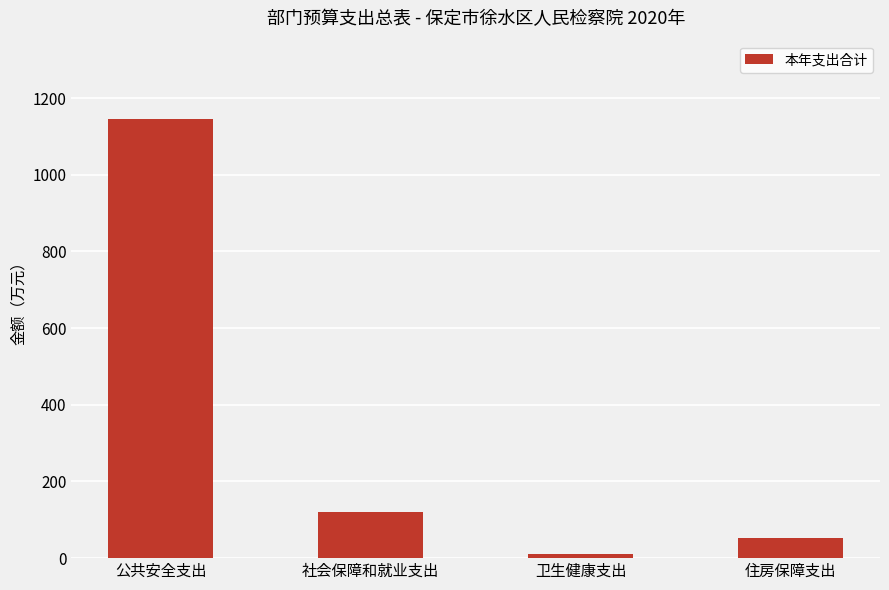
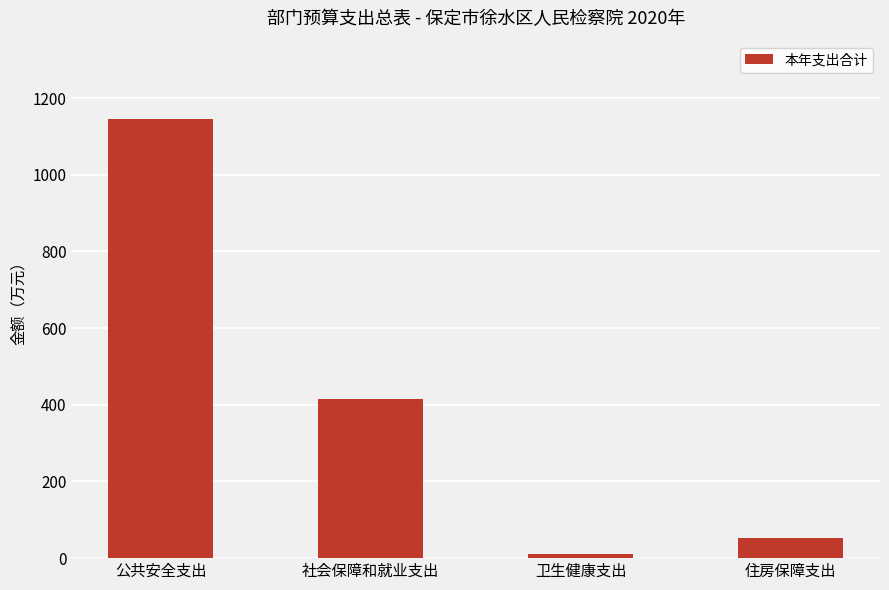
  {
    "公共安全支出": 1140,
-   "社会保障和就业支出": 120,
+   "社会保障和就业支出": 420,
    "卫生健康支出": 10,
    "住房保障支出": 50
  }
